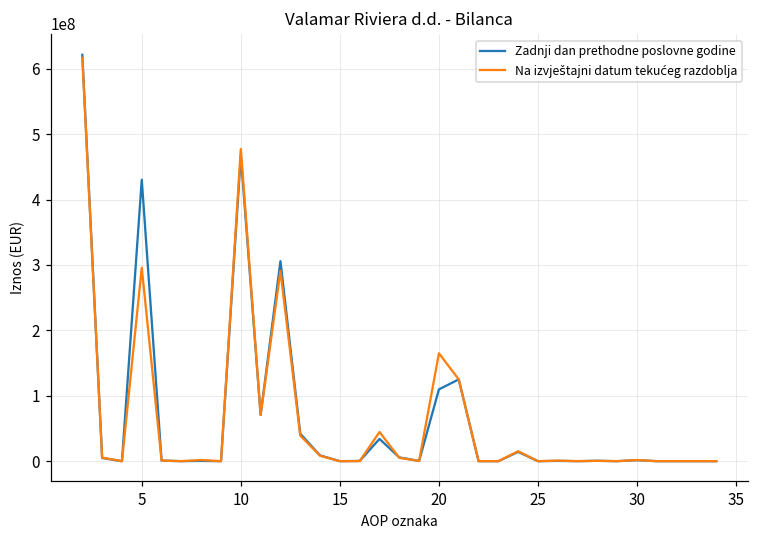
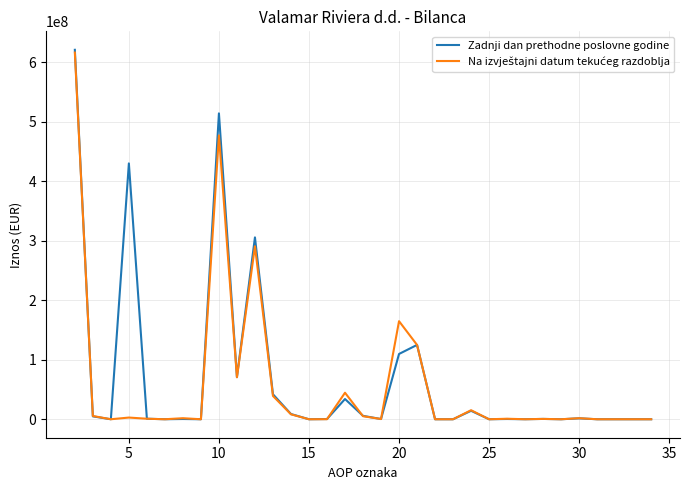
  {
    "Zadnji dan prethodne poslovne godine": {
      "5": 430000000,
-     "10": 470000000,
+     "10": 510000000,
      "20": 110000000
    },
    "Na izvještajni datum tekućeg razdoblja": {
-     "5": 300000000,
+     "5": 0,
      "10": 480000000,
      "20": 160000000
    }
  }
